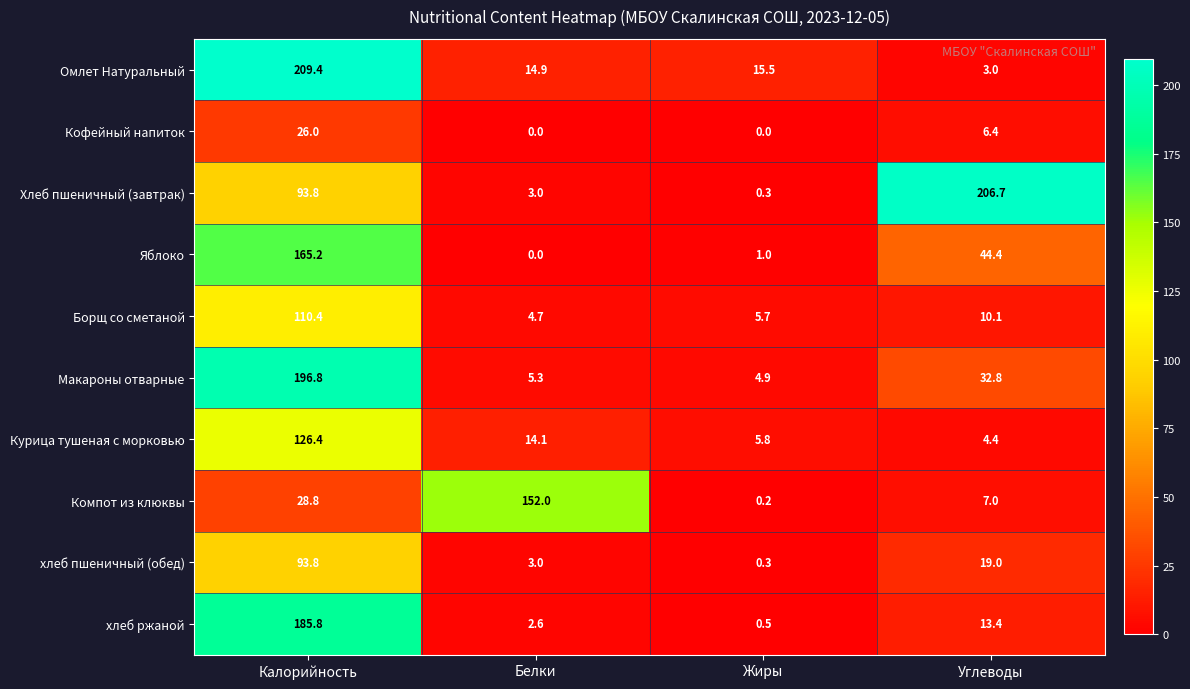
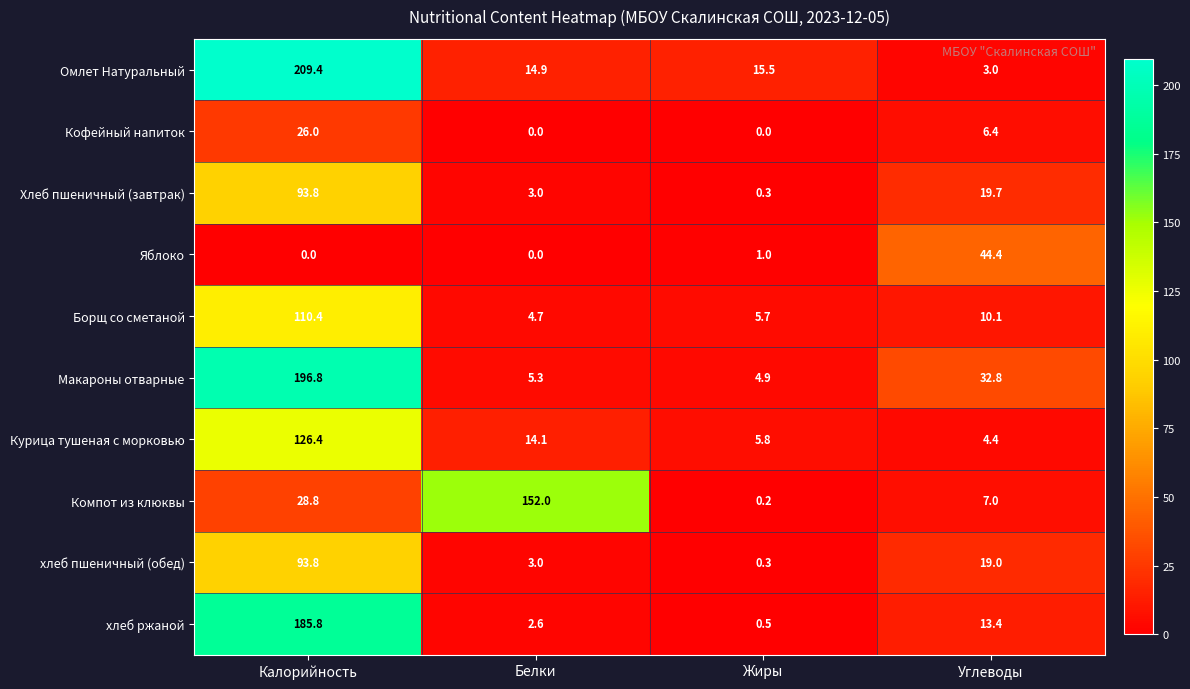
  {
    "Омлет Натуральный": {
      "Калорийность": 209.4,
      "Белки": 14.9,
      "Жиры": 15.5
    },
    "Кофейный напиток": {
      "Калорийность": 26.0,
      "Белки": 0.0,
      "Жиры": 0.0,
      "Углеводы": 6.4
    },
    "Хлеб пшеничный (завтрак)": {
      "Калорийность": 93.8,
      "Белки": 3.0,
      "Жиры": 0.3,
-     "Углеводы": 206.7
+     "Углеводы": 19.7
    },
    "Яблоко": {
-     "Калорийность": 165.2,
+     "Калорийность": 0.0,
      "Белки": 0.0,
      "Жиры": 1.0,
      "Углеводы": 44.4
    },
    "Борщ со сметаной": {
      "Калорийность": 110.4,
      "Белки": 4.7,
      "Жиры": 5.7,
      "Углеводы": 10.1
    },
    "Макароны отварные": {
      "Калорийность": 196.8,
      "Белки": 5.3,
      "Жиры": 4.9,
      "Углеводы": 32.8
    },
    "Курица тушеная с морковью": {
      "Калорийность": 126.4,
      "Белки": 14.1,
      "Жиры": 5.8,
      "Углеводы": 4.4
    },
    "Компот из клюквы": {
      "Калорийность": 28.8,
      "Белки": 152.0,
      "Жиры": 0.2,
      "Углеводы": 7.0
    },
    "хлеб пшеничный (обед)": {
      "Калорийность": 93.8,
      "Белки": 3.0,
      "Жиры": 0.3,
      "Углеводы": 19.0
    },
    "хлеб ржаной": {
      "Калорийность": 185.8,
      "Белки": 2.6,
      "Жиры": 0.5,
      "Углеводы": 13.4
    }
  }
